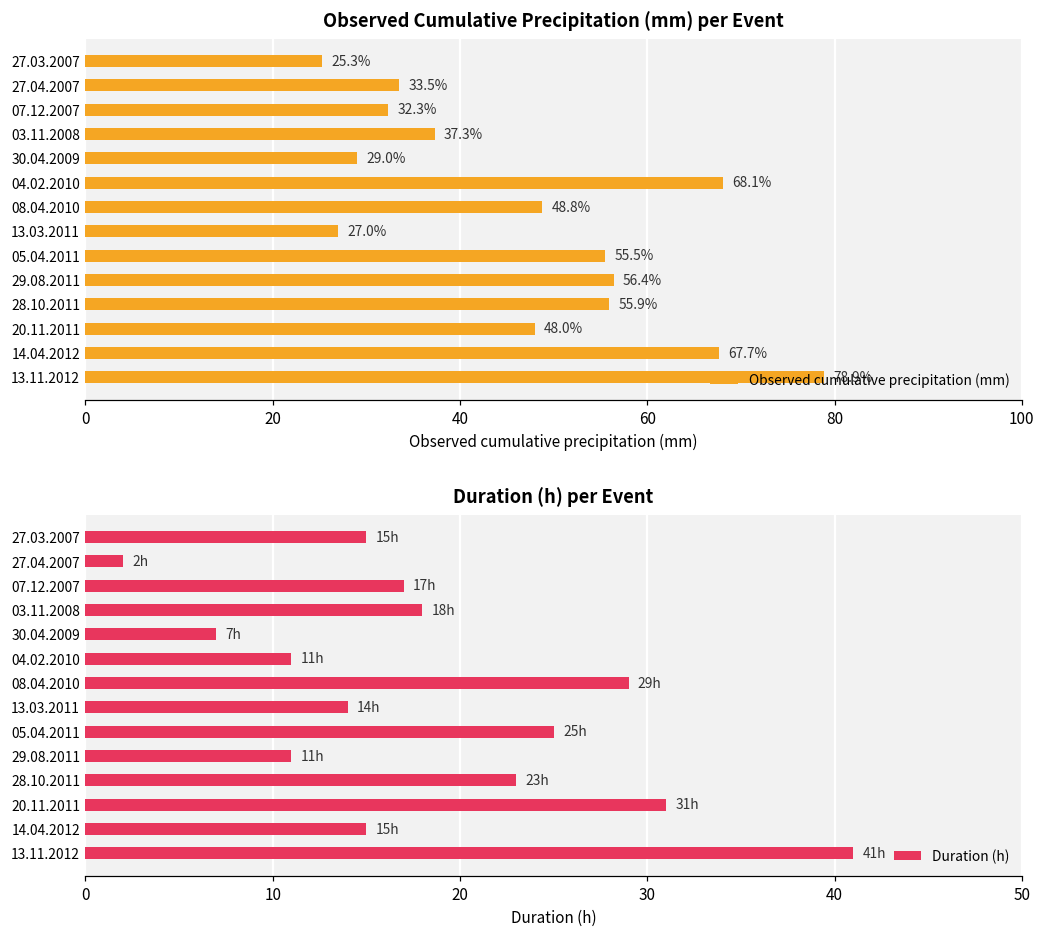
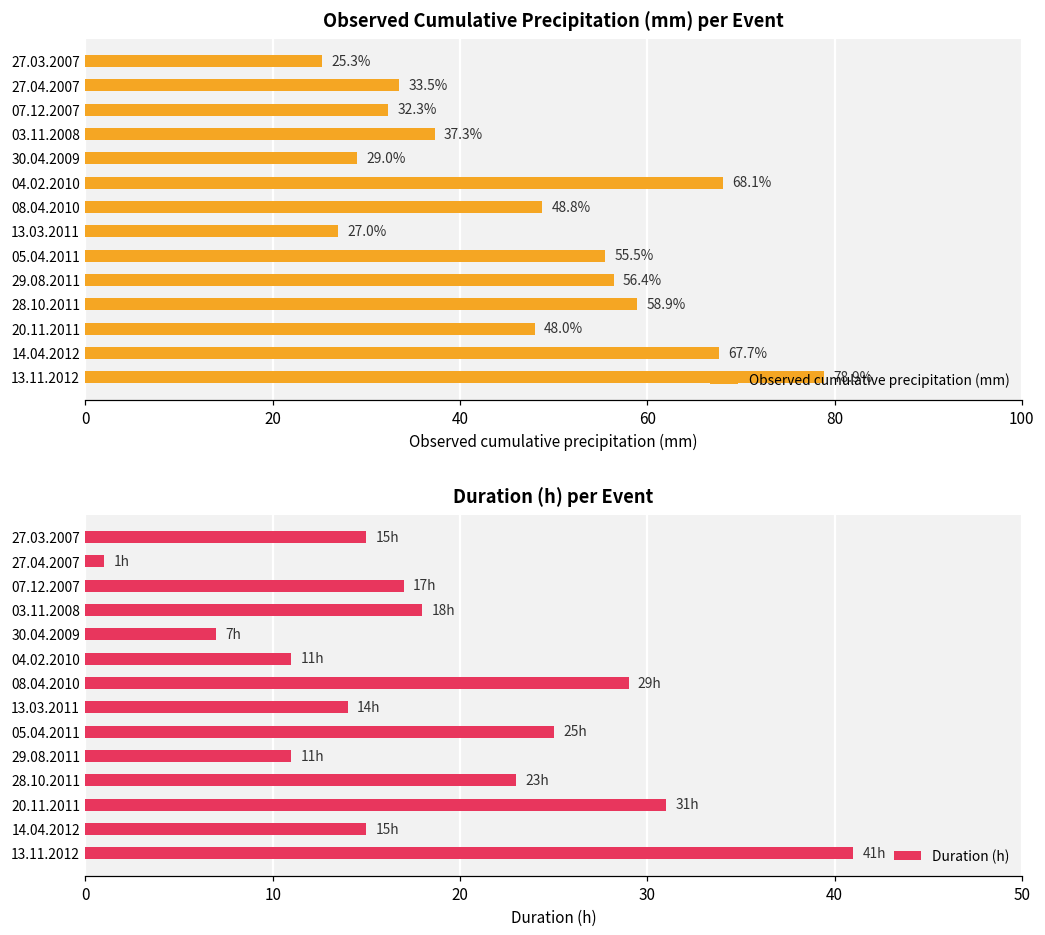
  {
    "Observed Cumulative Precipitation (mm) per Event": {
      "27.03.2007": "25.3%",
      "27.04.2007": "33.5%",
      "07.12.2007": "32.3%",
      "03.11.2008": "37.3%",
      "30.04.2009": "29.0%",
      "04.02.2010": "68.1%",
      "08.04.2010": "48.8%",
      "13.03.2011": "27.0%",
      "05.04.2011": "55.5%",
      "29.08.2011": "56.4%",
-     "28.10.2011": "55.9%",
+     "28.10.2011": "58.9%",
      "20.11.2011": "48.0%",
      "14.04.2012": "67.7%",
      "13.11.2012": "78.9%"
    },
    "Duration (h) per Event": {
      "27.03.2007": "15h",
-     "27.04.2007": "2h",
+     "27.04.2007": "1h",
      "07.12.2007": "17h",
      "03.11.2008": "18h",
      "30.04.2009": "7h",
      "04.02.2010": "11h",
      "08.04.2010": "29h",
      "13.03.2011": "14h",
      "05.04.2011": "25h",
      "29.08.2011": "11h",
      "28.10.2011": "23h",
      "20.11.2011": "31h",
      "14.04.2012": "15h",
      "13.11.2012": "41h"
    }
  }
